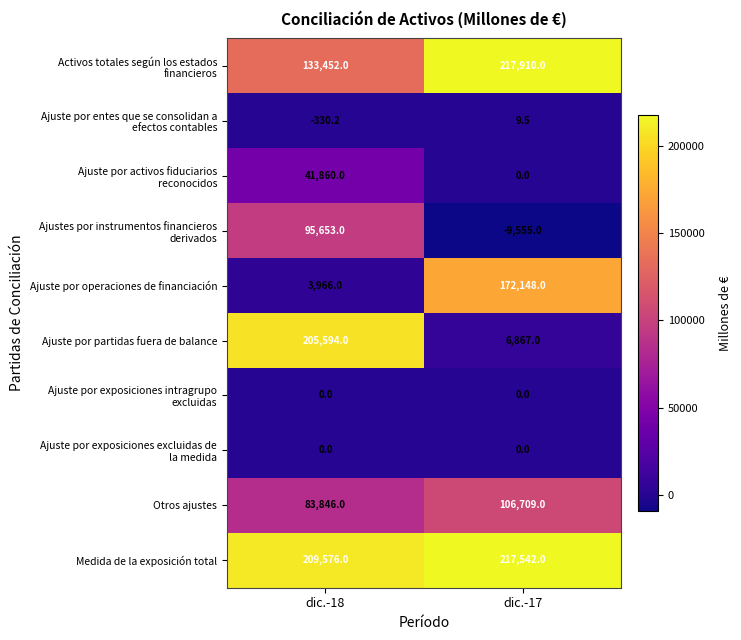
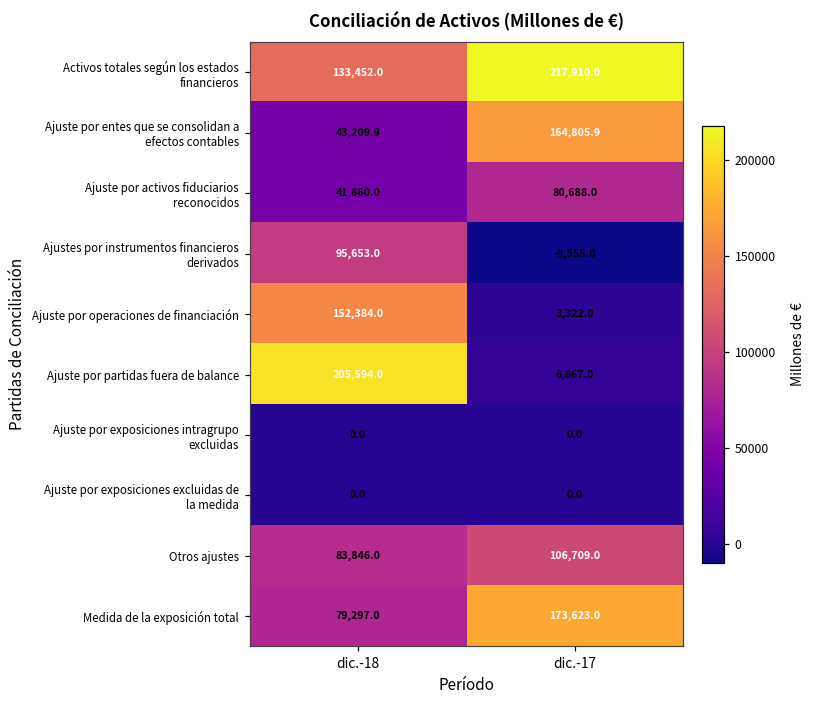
  {
    "Activos totales según los estados financieros": {
      "dic.-18": "133,452.0",
      "dic.-17": "217,910.0"
    },
    "Ajuste por entes que se consolidan a efectos contables": {
-     "dic.-18": "-330.2",
-     "dic.-17": "9.5"
+     "dic.-18": "43,209.9",
+     "dic.-17": "164,805.9"
    },
    "Ajuste por activos fiduciarios reconocidos": {
      "dic.-18": "41,860.0",
-     "dic.-17": "0.0"
+     "dic.-17": "80,688.0"
    },
    "Ajustes por instrumentos financieros derivados": {
      "dic.-18": "95,653.0",
      "dic.-17": "-9,555.0"
    },
    "Ajuste por operaciones de financiación": {
-     "dic.-18": "3,966.0",
-     "dic.-17": "172,148.0"
+     "dic.-18": "152,384.0",
+     "dic.-17": "3,322.0"
    },
    "Ajuste por partidas fuera de balance": {
      "dic.-18": "205,594.0",
      "dic.-17": "6,867.0"
    },
    "Ajuste por exposiciones intragrupo excluidas": {
      "dic.-18": "0.0",
      "dic.-17": "0.0"
    },
    "Ajuste por exposiciones excluidas de la medida": {
      "dic.-18": "0.0",
      "dic.-17": "0.0"
    },
    "Otros ajustes": {
      "dic.-18": "83,846.0",
      "dic.-17": "106,709.0"
    },
    "Medida de la exposición total": {
-     "dic.-18": "209,576.0",
-     "dic.-17": "217,542.0"
+     "dic.-18": "79,297.0",
+     "dic.-17": "173,623.0"
    }
  }
